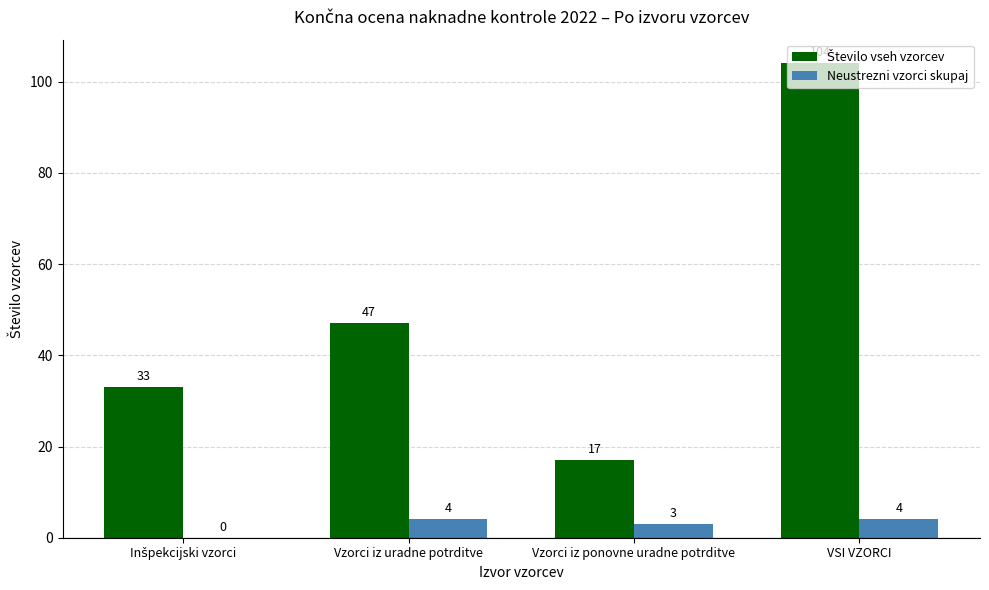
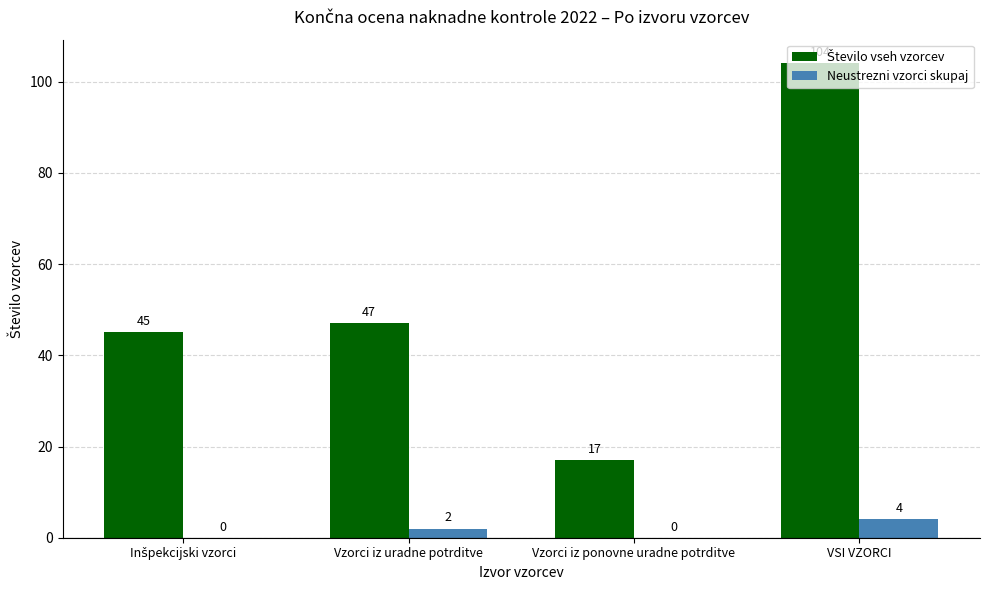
  {
    "Število vseh vzorcev": {
-     "Inšpekcijski vzorci": 33,
+     "Inšpekcijski vzorci": 45,
      "Vzorci iz uradne potrditve": 47,
      "Vzorci iz ponovne uradne potrditve": 17
    },
    "Neustrezni vzorci skupaj": {
      "Inšpekcijski vzorci": 0,
-     "Vzorci iz uradne potrditve": 4,
-     "Vzorci iz ponovne uradne potrditve": 3,
+     "Vzorci iz uradne potrditve": 2,
+     "Vzorci iz ponovne uradne potrditve": 0,
      "VSI VZORCI": 4
    }
  }
